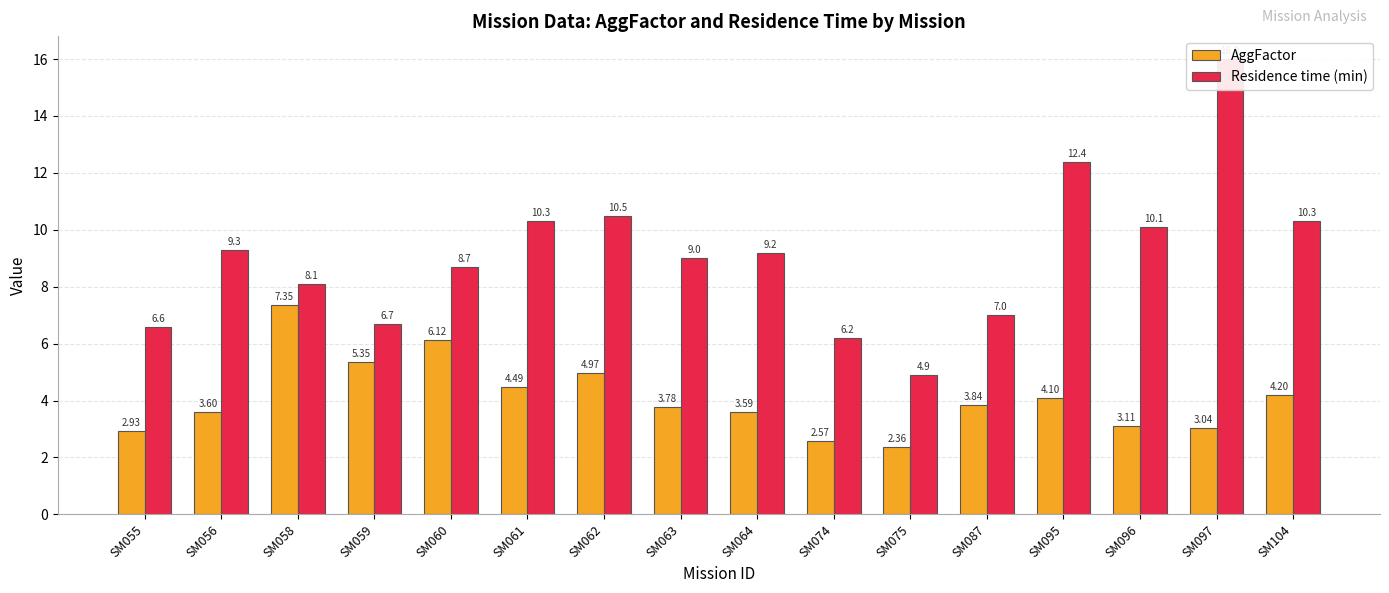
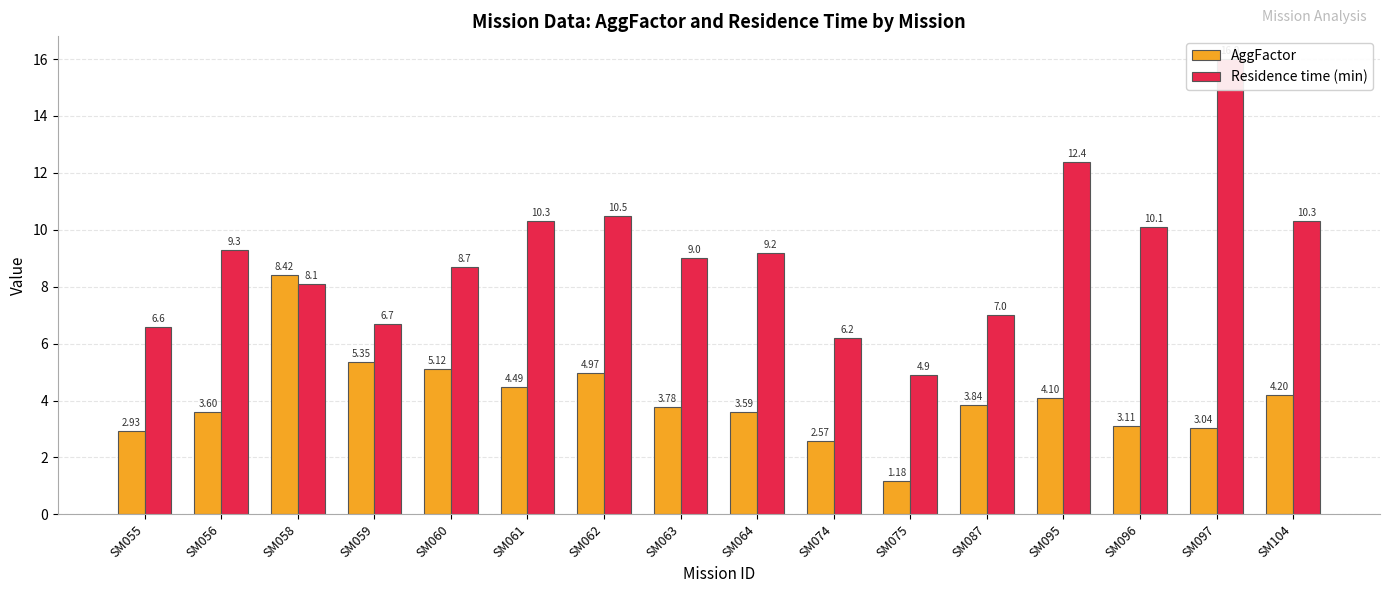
  {
    "AggFactor": {
      "SM055": 2.93,
      "SM056": 3.60,
-     "SM058": 7.35,
+     "SM058": 8.42,
      "SM059": 5.35,
-     "SM060": 6.12,
+     "SM060": 5.12,
      "SM061": 4.49,
      "SM062": 4.97,
      "SM063": 3.78,
      "SM064": 3.59,
      "SM074": 2.57,
-     "SM075": 2.36,
+     "SM075": 1.18,
      "SM087": 3.84,
      "SM095": 4.10,
      "SM096": 3.11,
      "SM097": 3.04,
      "SM104": 4.20
    },
    "Residence time (min)": {
      "SM055": 6.6,
      "SM056": 9.3,
      "SM058": 8.1,
      "SM059": 6.7,
      "SM060": 8.7,
      "SM061": 10.3,
      "SM062": 10.5,
      "SM063": 9.0,
      "SM064": 9.2,
      "SM074": 6.2,
      "SM075": 4.9,
      "SM087": 7.0,
      "SM095": 12.4,
      "SM096": 10.1,
      "SM104": 10.3
    }
  }
